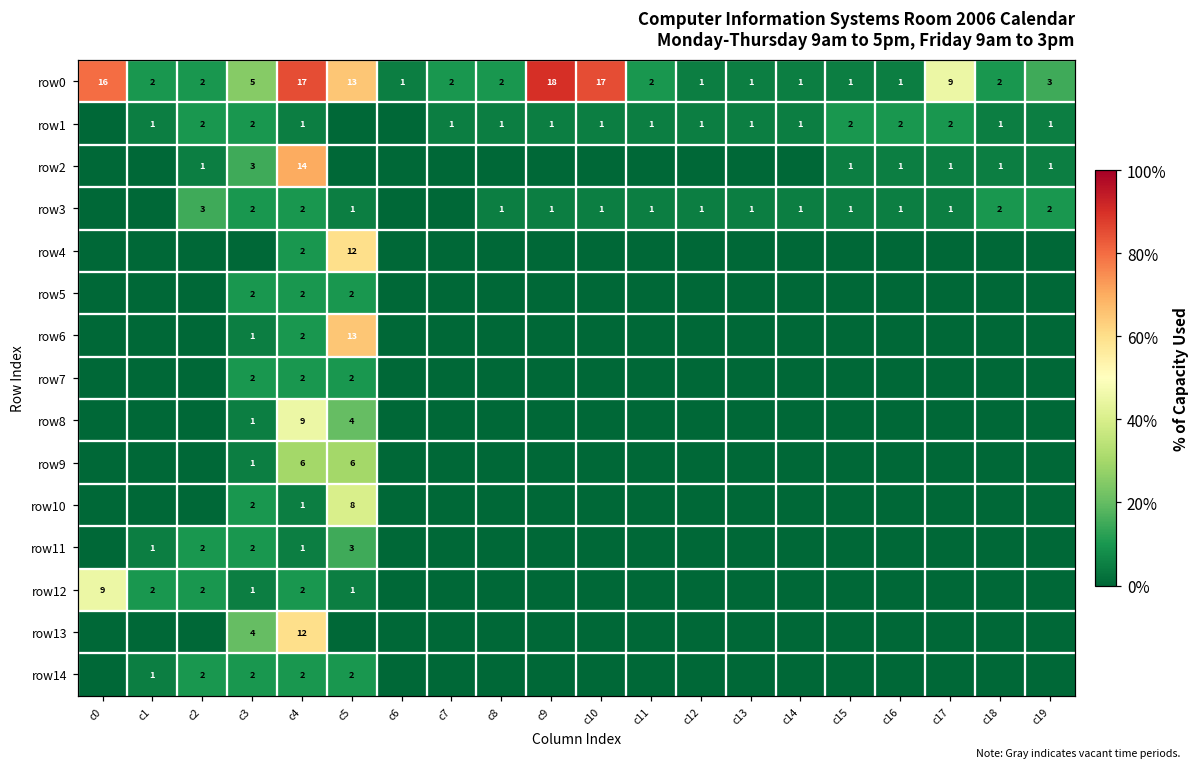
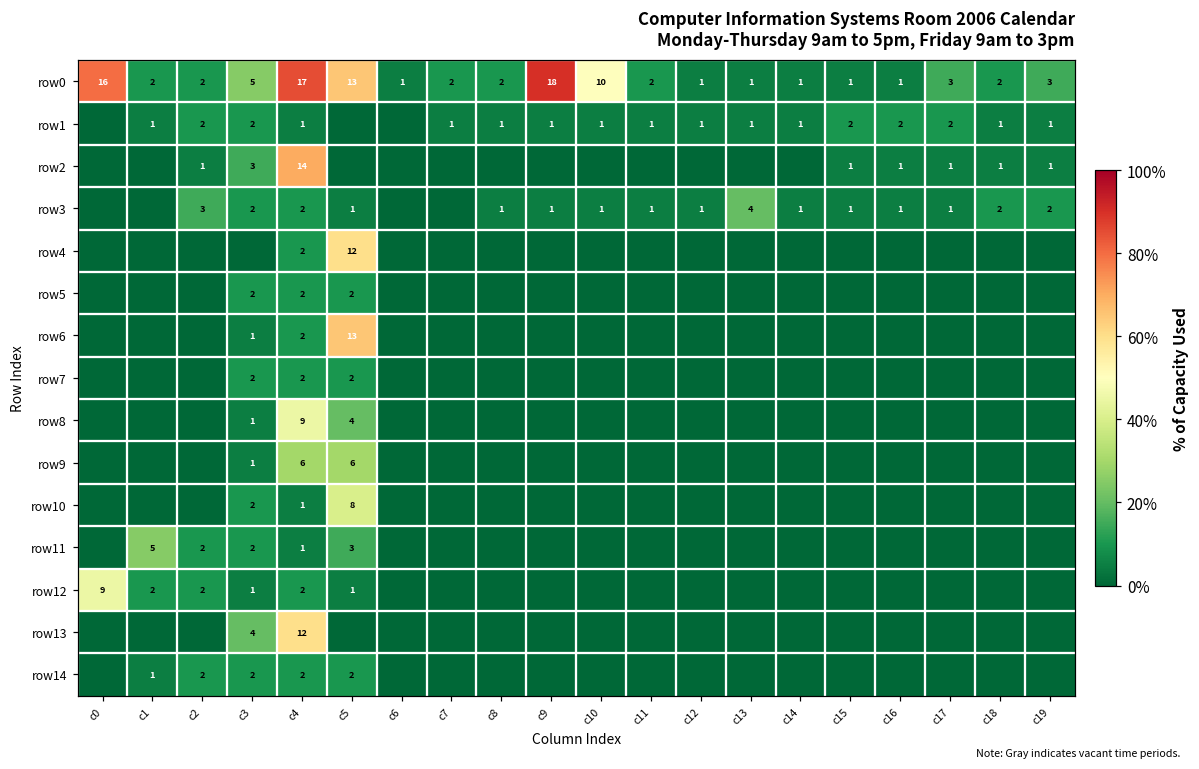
  {
    "row0": {
      "c0": 16,
      "c1": 2,
      "c2": 2,
      "c3": 5,
      "c4": 17,
      "c5": 13,
      "c6": 1,
      "c7": 2,
      "c8": 2,
      "c9": 18,
-     "c10": 17,
+     "c10": 10,
      "c11": 2,
      "c12": 1,
      "c13": 1,
      "c14": 1,
      "c15": 1,
      "c16": 1,
-     "c17": 9,
+     "c17": 3,
      "c18": 2,
      "c19": 3
    },
    "row1": {
      "c1": 1,
      "c2": 2,
      "c3": 2,
      "c4": 1,
      "c7": 1,
      "c8": 1,
      "c9": 1,
      "c10": 1,
      "c11": 1,
      "c12": 1,
      "c13": 1,
      "c14": 1,
      "c15": 2,
      "c16": 2,
      "c17": 2,
      "c18": 1,
      "c19": 1
    },
    "row2": {
      "c2": 1,
      "c3": 3,
      "c4": 14,
      "c15": 1,
      "c16": 1,
      "c17": 1,
      "c18": 1,
      "c19": 1
    },
    "row3": {
      "c2": 3,
      "c3": 2,
      "c4": 2,
      "c5": 1,
      "c8": 1,
      "c9": 1,
      "c10": 1,
      "c11": 1,
      "c12": 1,
-     "c13": 1,
+     "c13": 4,
      "c14": 1,
      "c15": 1,
      "c16": 1,
      "c17": 1,
      "c18": 2,
      "c19": 2
    },
    "row4": {
      "c4": 2,
      "c5": 12
    },
    "row5": {
      "c3": 2,
      "c4": 2,
      "c5": 2
    },
    "row6": {
      "c3": 1,
      "c4": 2,
      "c5": 13
    },
    "row7": {
      "c3": 2,
      "c4": 2,
      "c5": 2
    },
    "row8": {
      "c3": 1,
      "c4": 9,
      "c5": 4
    },
    "row9": {
      "c3": 1,
      "c4": 6,
      "c5": 6
    },
    "row10": {
      "c3": 2,
      "c4": 1,
      "c5": 8
    },
    "row11": {
-     "c1": 1,
+     "c1": 5,
      "c2": 2,
      "c3": 2,
      "c4": 1,
      "c5": 3
    },
    "row12": {
      "c0": 9,
      "c1": 2,
      "c2": 2,
      "c3": 1,
      "c4": 2,
      "c5": 1
    },
    "row13": {
      "c3": 4,
      "c4": 12
    },
    "row14": {
      "c1": 1,
      "c2": 2,
      "c3": 2,
      "c4": 2,
      "c5": 2
    }
  }
